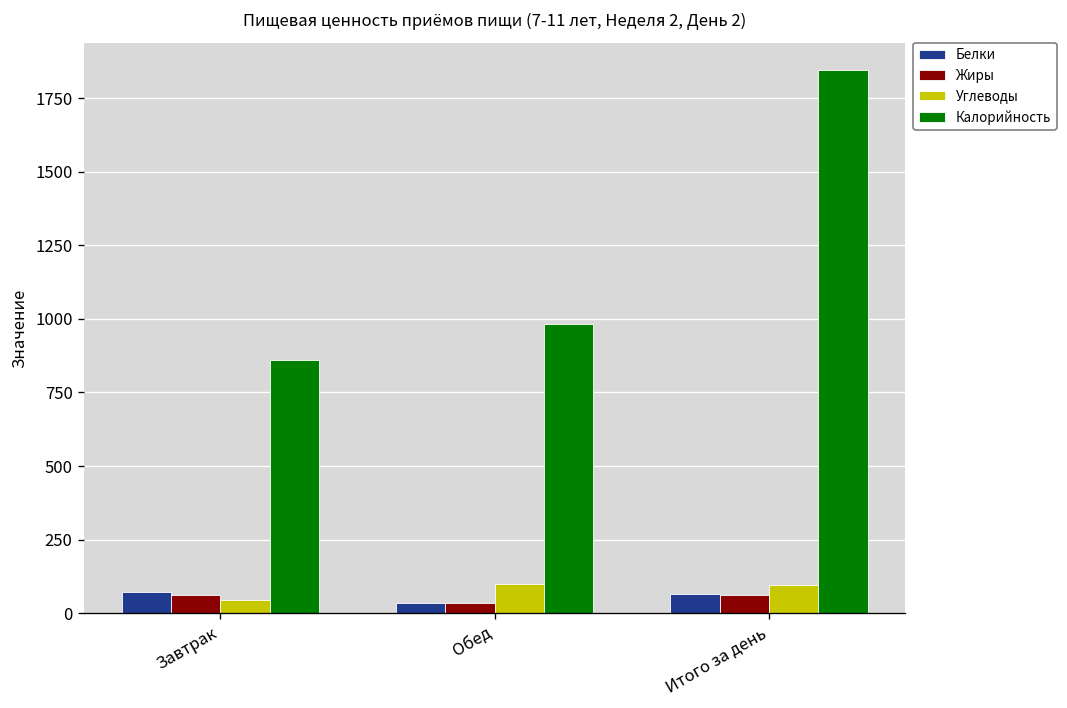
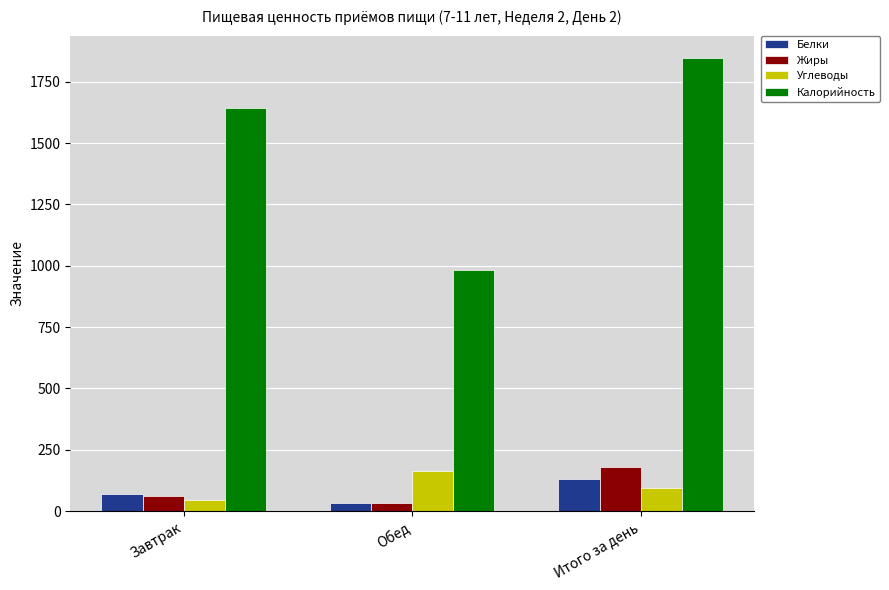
  {
    "Белки": {
      "Завтрак": 70,
      "Обед": 30,
-     "Итого за день": 70
+     "Итого за день": 130
    },
    "Жиры": {
      "Завтрак": 60,
      "Обед": 30,
-     "Итого за день": 60
+     "Итого за день": 180
    },
    "Углеводы": {
      "Завтрак": 40,
-     "Обед": 100,
+     "Обед": 160,
      "Итого за день": 100
    },
    "Калорийность": {
-     "Завтрак": 860,
+     "Завтрак": 1640,
      "Обед": 980,
      "Итого за день": 1850
    }
  }
